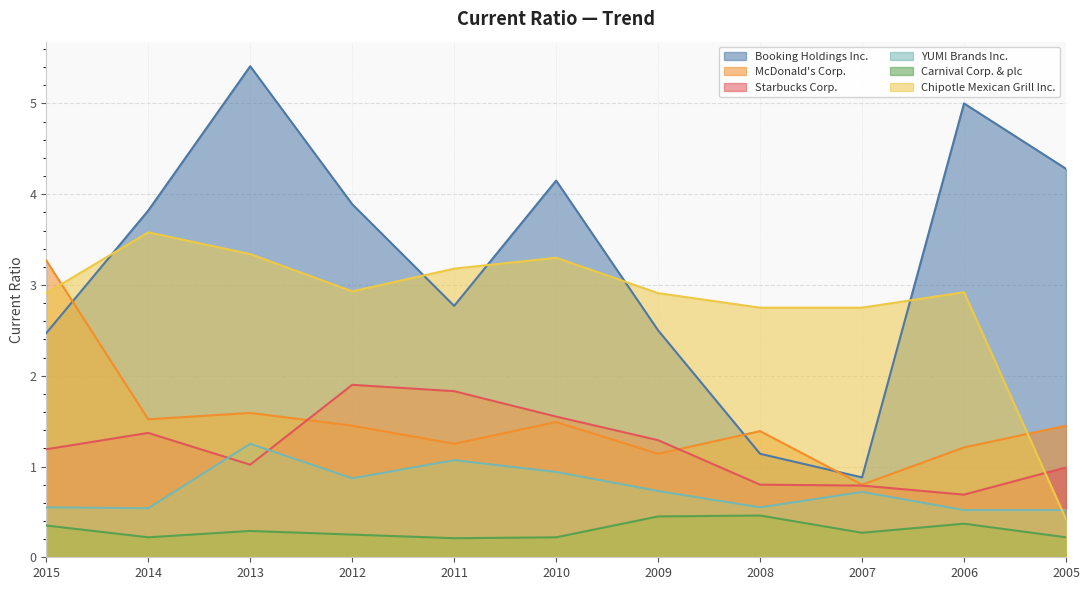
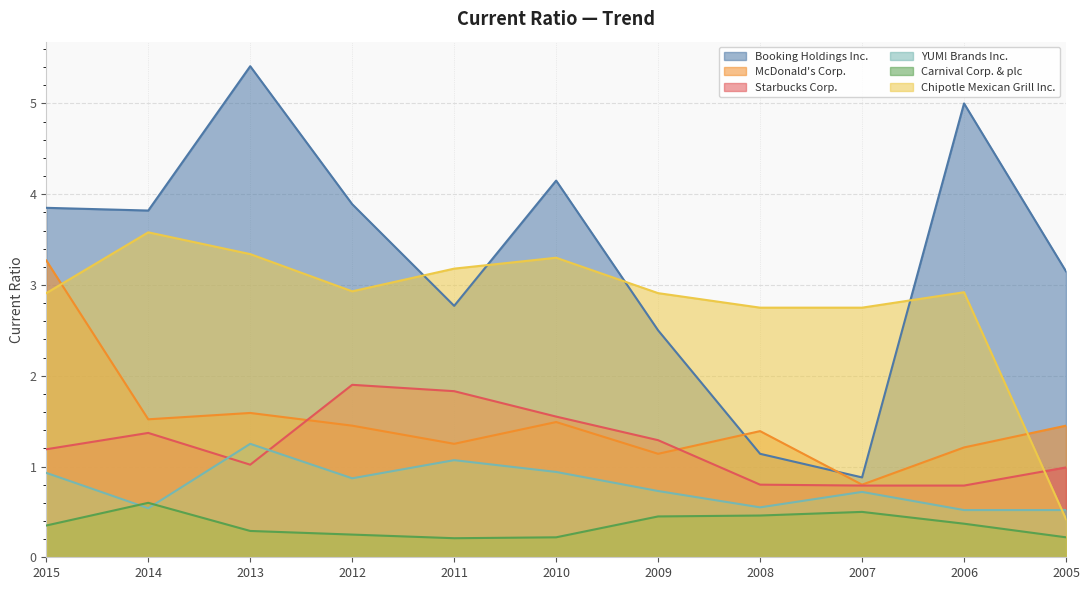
  {
    "Booking Holdings Inc.": {
-     "2015": 2.5,
+     "2015": 3.9,
      "2014": 3.8,
      "2013": 5.4,
      "2012": 3.9,
      "2011": 2.8,
      "2010": 4.2,
      "2009": 2.5,
      "2008": 1.1,
      "2007": 0.9,
      "2006": 5.0,
-     "2005": 4.3
+     "2005": 3.2
    },
    "Starbucks Corp.": {
      "2015": 1.2,
      "2014": 1.4,
      "2013": 1.0,
      "2012": 1.9,
      "2011": 1.8,
      "2010": 1.6,
      "2009": 1.3,
      "2008": 0.8,
-     "2006": 0.7,
+     "2006": 0.8,
      "2005": 1.0
    },
    "YUM! Brands Inc.": {
-     "2015": 0.6,
+     "2015": 0.9,
      "2014": 0.5,
      "2013": 1.3,
      "2012": 0.9,
      "2011": 1.1,
      "2010": 0.9,
      "2009": 0.7,
      "2008": 0.6,
      "2007": 0.7,
      "2006": 0.5,
      "2005": 0.5
    },
    "Carnival Corp. & plc": {
      "2015": 0.4,
-     "2014": 0.2,
+     "2014": 0.6,
      "2013": 0.3,
      "2012": 0.3,
      "2011": 0.2,
      "2010": 0.2,
      "2009": 0.5,
      "2008": 0.5,
-     "2007": 0.3,
+     "2007": 0.5,
      "2006": 0.4,
      "2005": 0.2
    }
  }
